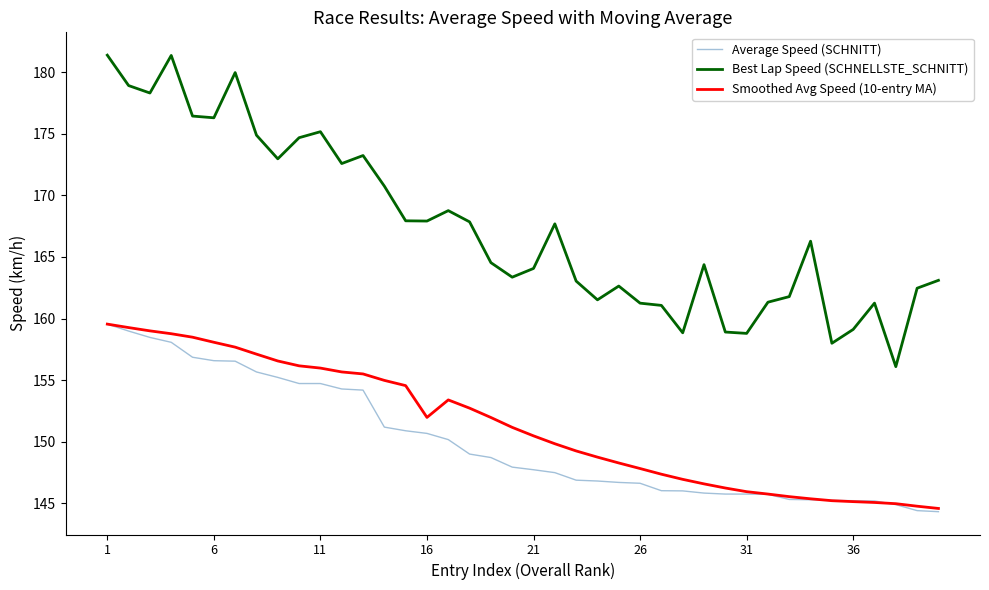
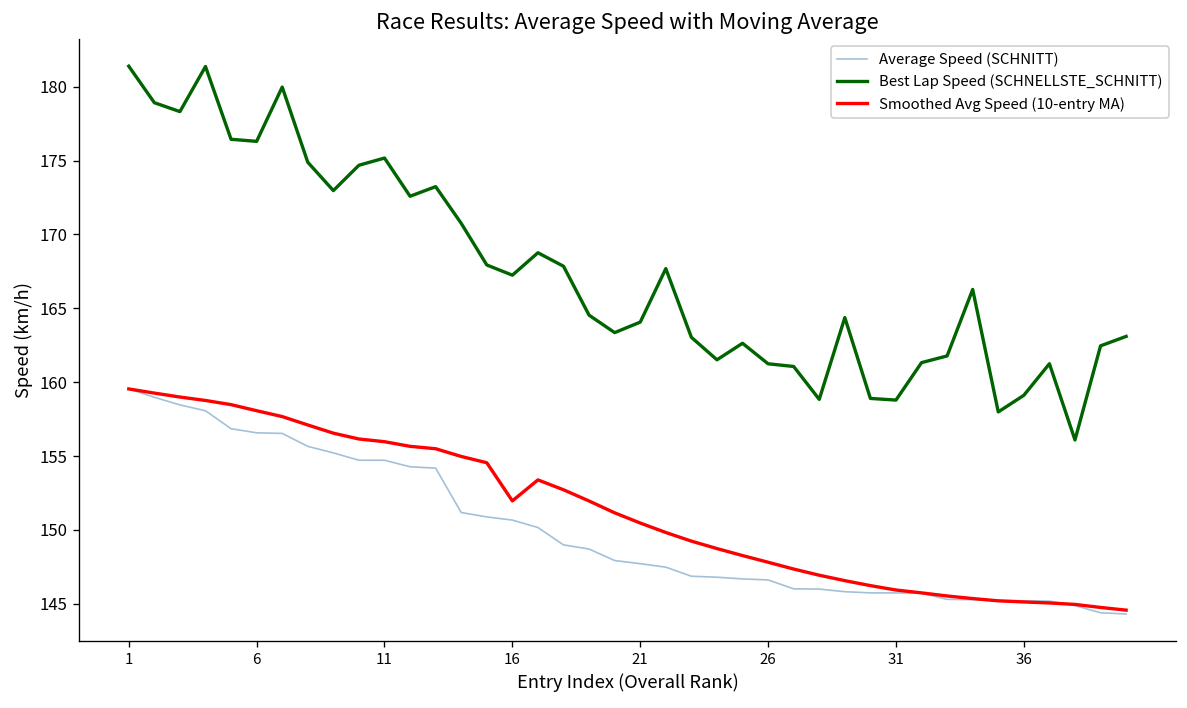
  {
    "Average Speed (SCHNITT)": {
      "6": 156.6,
      "11": 154.7,
      "16": 150.7,
      "21": 147.7,
      "26": 146.6
    },
    "Best Lap Speed (SCHNELLSTE_SCHNITT)": {
      "1": 181.4,
      "6": 176.3,
      "11": 175.2,
-     "16": 167.9,
+     "16": 167.2,
      "21": 164.1,
      "26": 161.2,
      "31": 158.8,
      "36": 159.1
    },
    "Smoothed Avg Speed (10-entry MA)": {
      "6": 158.1,
      "11": 156.0,
      "16": 152.0,
      "21": 150.5,
      "26": 147.8
    }
  }
